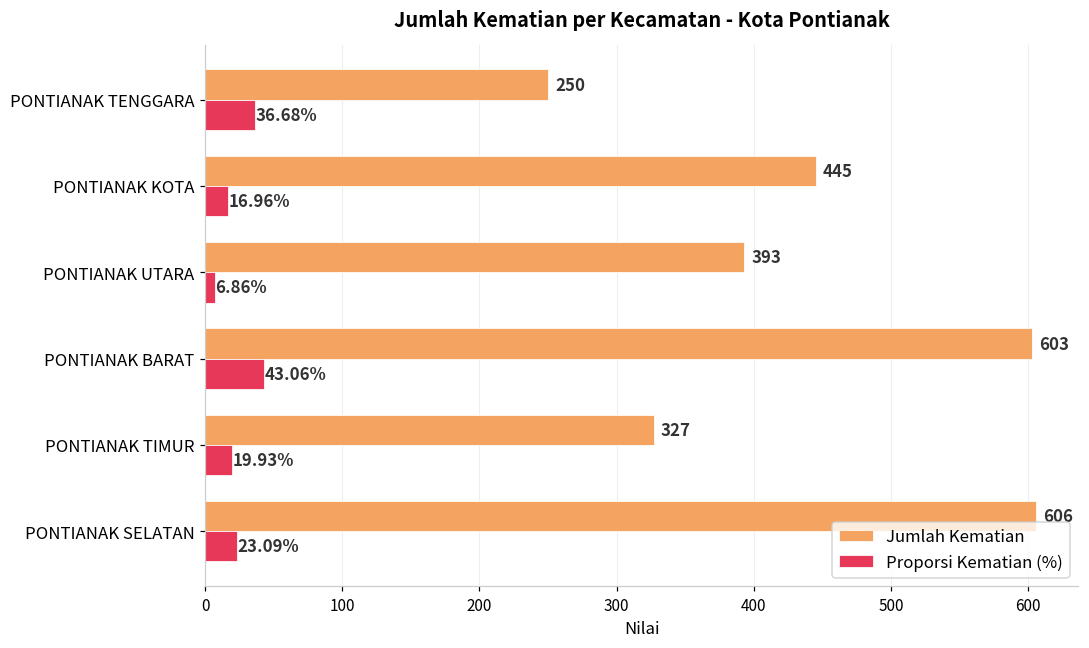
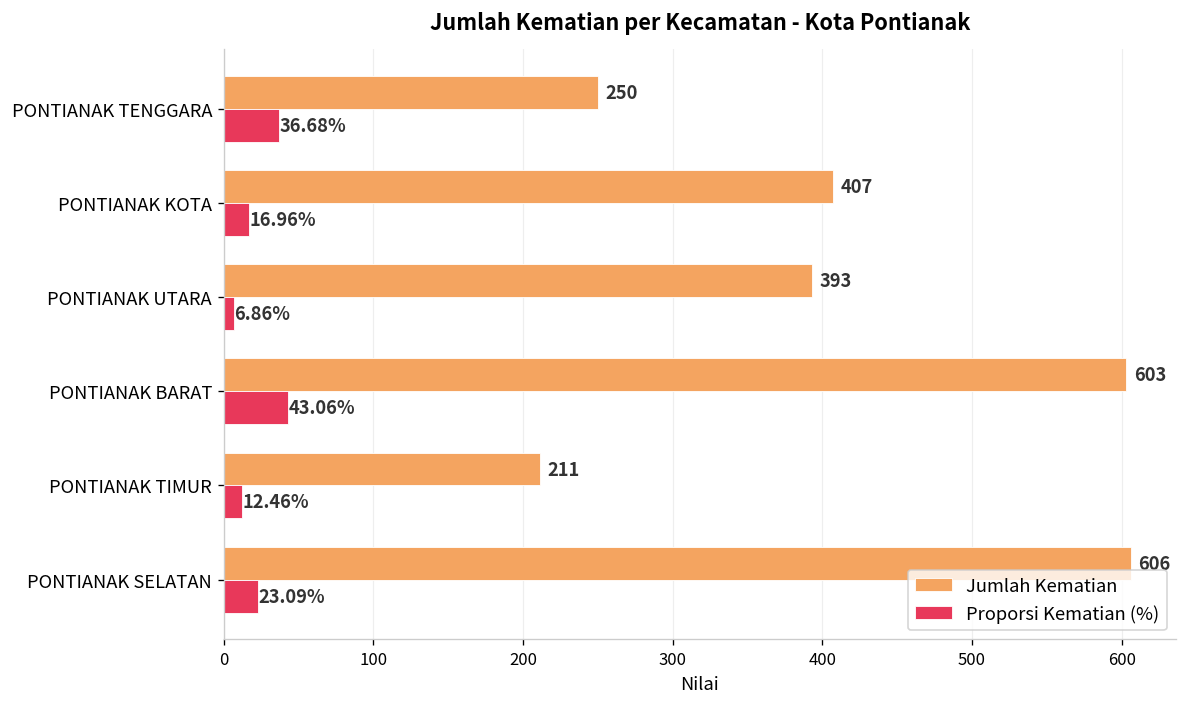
  {
    "Jumlah Kematian": {
      "PONTIANAK TENGGARA": "250",
-     "PONTIANAK KOTA": "445",
+     "PONTIANAK KOTA": "407",
      "PONTIANAK UTARA": "393",
      "PONTIANAK BARAT": "603",
-     "PONTIANAK TIMUR": "327"
+     "PONTIANAK TIMUR": "211"
    },
    "Proporsi Kematian (%)": {
      "PONTIANAK TENGGARA": "36.68%",
      "PONTIANAK KOTA": "16.96%",
      "PONTIANAK UTARA": "6.86%",
      "PONTIANAK BARAT": "43.06%",
-     "PONTIANAK TIMUR": "19.93%",
+     "PONTIANAK TIMUR": "12.46%",
      "PONTIANAK SELATAN": "23.09%"
    }
  }
